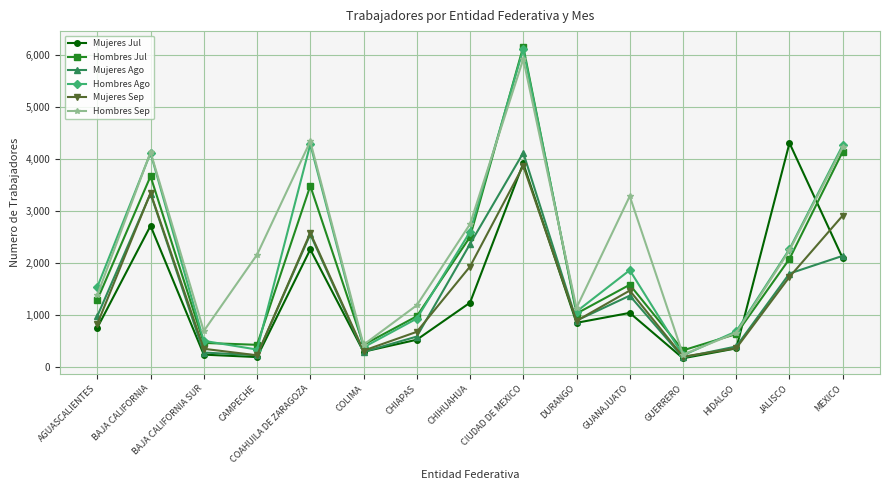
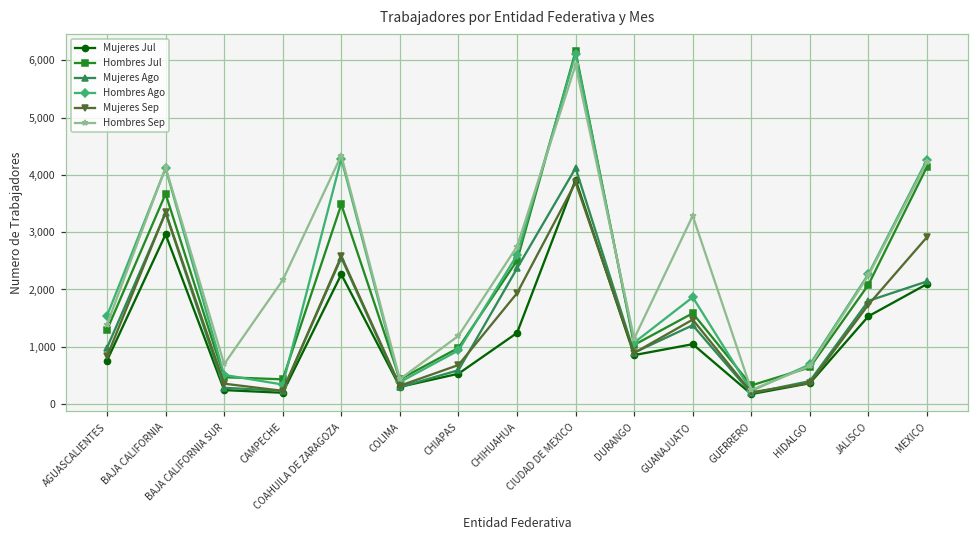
  {
    "Mujeres Jul": {
      "AGUASCALIENTES": "800",
-     "BAJA CALIFORNIA": "2,700",
+     "BAJA CALIFORNIA": "3,000",
      "COAHUILA DE ZARAGOZA": "2,300",
      "CHIAPAS": "500",
      "CHIHUAHUA": "1,200",
      "GUANAJUATO": "1,000",
-     "JALISCO": "4,300"
+     "JALISCO": "1,500"
    },
    "Mujeres Sep": {
      "AGUASCALIENTES": "800",
      "BAJA CALIFORNIA SUR": "400",
      "CHIAPAS": "700",
      "CHIHUAHUA": "1,900",
      "GUANAJUATO": "1,500",
      "JALISCO": "1,700",
      "MEXICO": "2,900"
    },
    "Hombres Sep": {
      "AGUASCALIENTES": "1,400",
      "BAJA CALIFORNIA SUR": "700",
      "CAMPECHE": "2,200",
      "COAHUILA DE ZARAGOZA": "4,300",
      "CHIAPAS": "1,200",
      "CHIHUAHUA": "2,800",
      "CIUDAD DE MEXICO": "5,900",
      "DURANGO": "1,100",
      "GUANAJUATO": "3,300"
    }
  }
